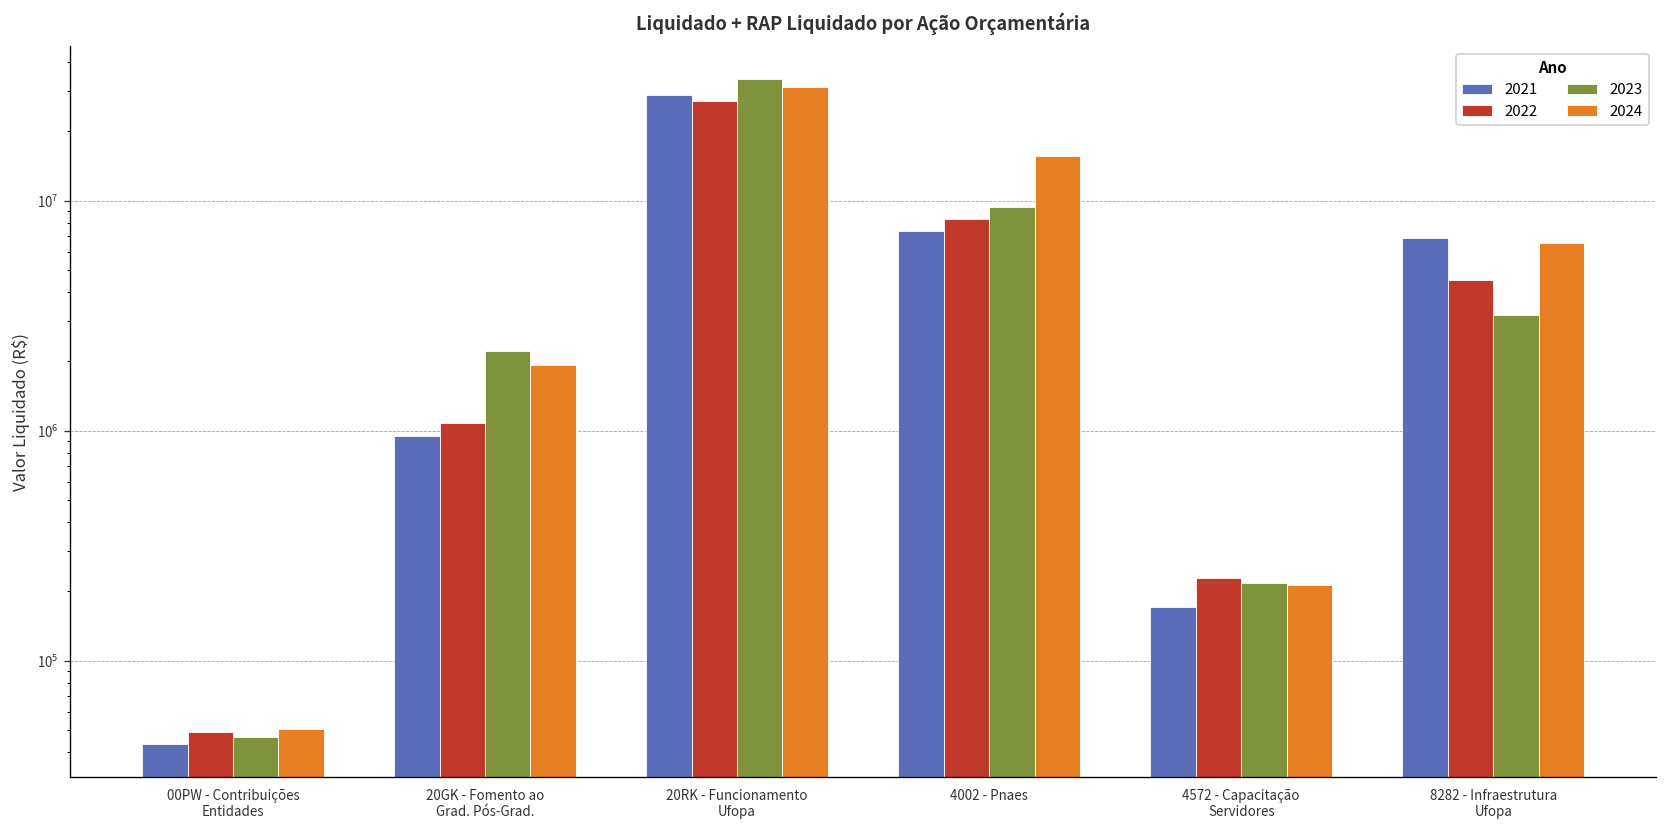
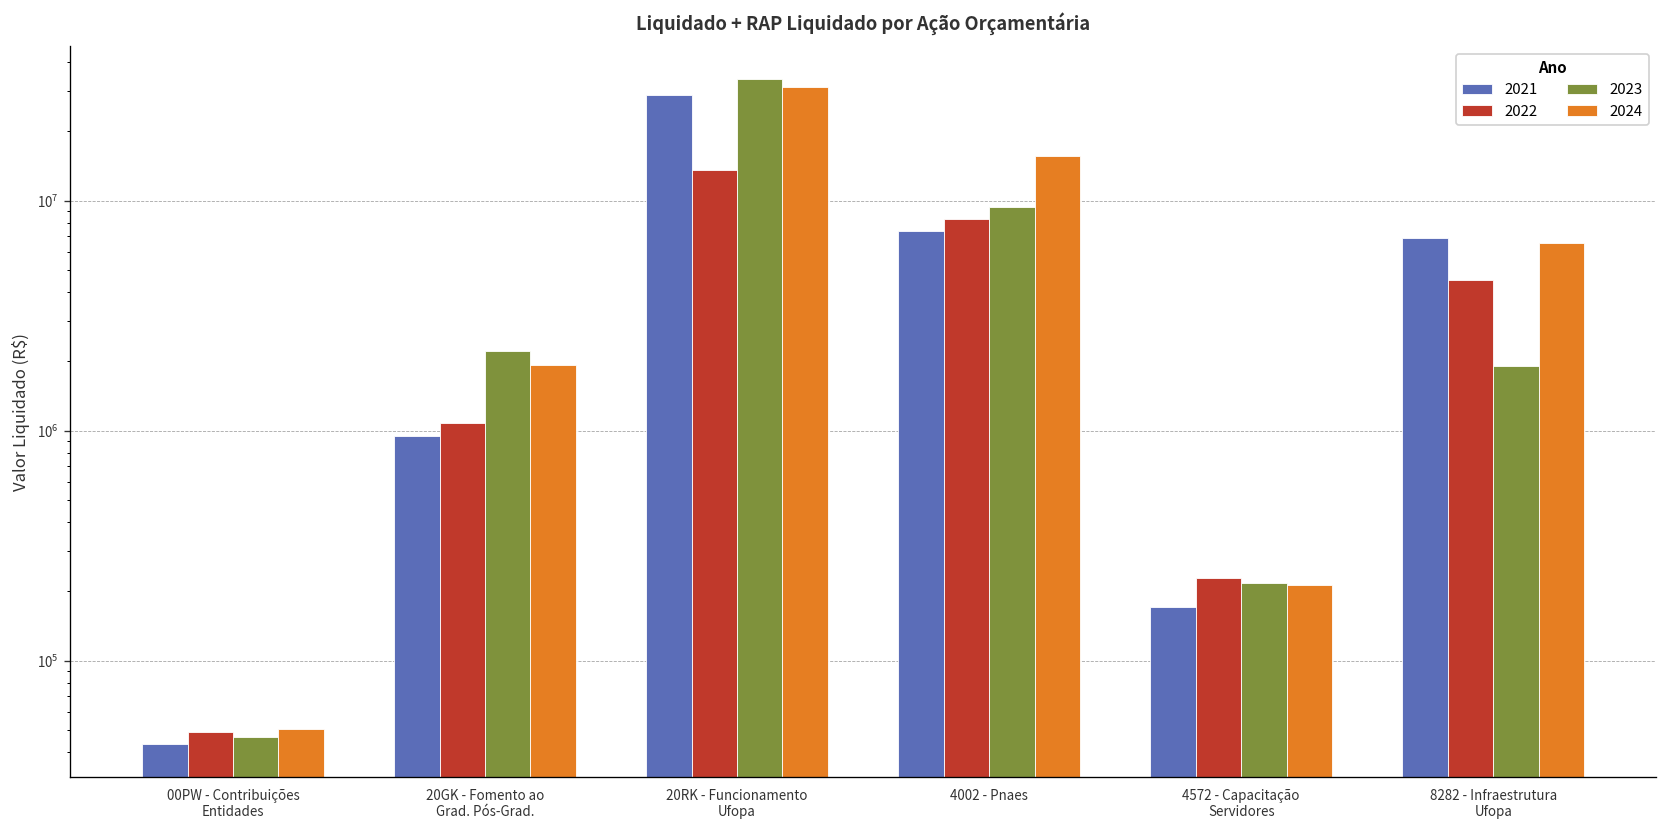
  {
    "2021": {
      "00PW - Contribuições Entidades": 43000,
      "20GK - Fomento ao Grad. Pós-Grad.": 900000,
      "20RK - Funcionamento Ufopa": 29000000,
      "4002 - Pnaes": 7400000,
      "4572 - Capacitação Servidores": 170000,
      "8282 - Infraestrutura Ufopa": 6900000
    },
    "2022": {
      "00PW - Contribuições Entidades": 49000,
      "20GK - Fomento ao Grad. Pós-Grad.": 1100000,
-     "20RK - Funcionamento Ufopa": 27000000,
+     "20RK - Funcionamento Ufopa": 14000000,
      "4002 - Pnaes": 8000000,
      "4572 - Capacitação Servidores": 230000,
      "8282 - Infraestrutura Ufopa": 4500000
    },
    "2023": {
      "00PW - Contribuições Entidades": 47000,
      "20GK - Fomento ao Grad. Pós-Grad.": 2200000,
      "20RK - Funcionamento Ufopa": 34000000,
      "4002 - Pnaes": 9000000,
      "4572 - Capacitação Servidores": 220000,
-     "8282 - Infraestrutura Ufopa": 3200000
+     "8282 - Infraestrutura Ufopa": 1900000
    },
    "2024": {
      "00PW - Contribuições Entidades": 51000,
      "20GK - Fomento ao Grad. Pós-Grad.": 1900000,
      "20RK - Funcionamento Ufopa": 31000000,
      "4002 - Pnaes": 16000000,
      "4572 - Capacitação Servidores": 210000,
      "8282 - Infraestrutura Ufopa": 6500000
    }
  }
